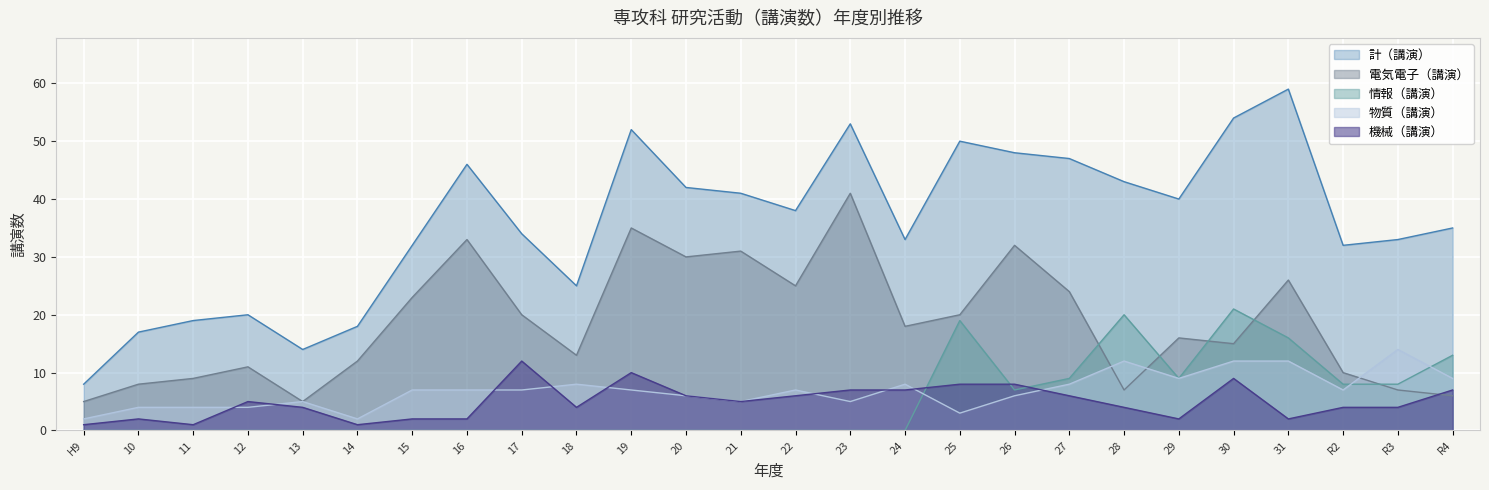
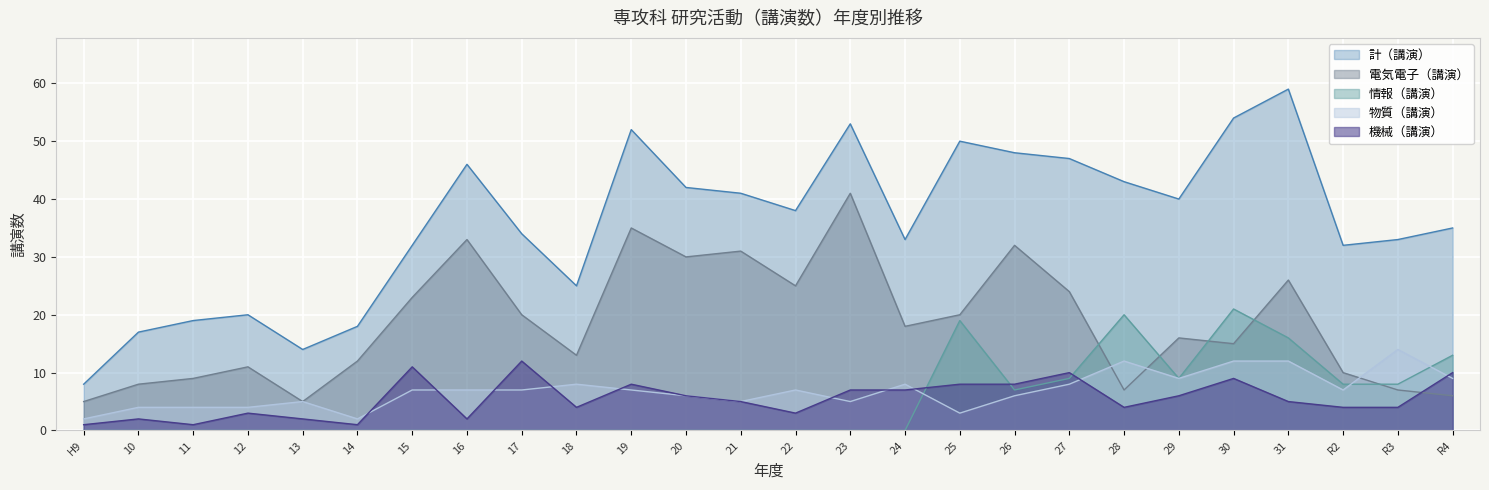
  {
    "機械（講演）": {
      "H9": 1,
      "10": 2,
      "11": 1,
-     "12": 5,
-     "13": 4,
+     "12": 3,
+     "13": 2,
      "14": 1,
-     "15": 2,
+     "15": 11,
      "16": 2,
      "17": 12,
      "18": 4,
-     "19": 10,
-     "22": 6,
+     "19": 8,
+     "22": 3,
      "23": 7,
      "24": 7,
      "25": 8,
      "26": 8,
-     "27": 6,
+     "27": 10,
      "28": 4,
-     "29": 2,
+     "29": 6,
      "30": 9,
-     "31": 2,
+     "31": 5,
      "R2": 4,
      "R3": 4,
-     "R4": 7
+     "R4": 10
    }
  }
